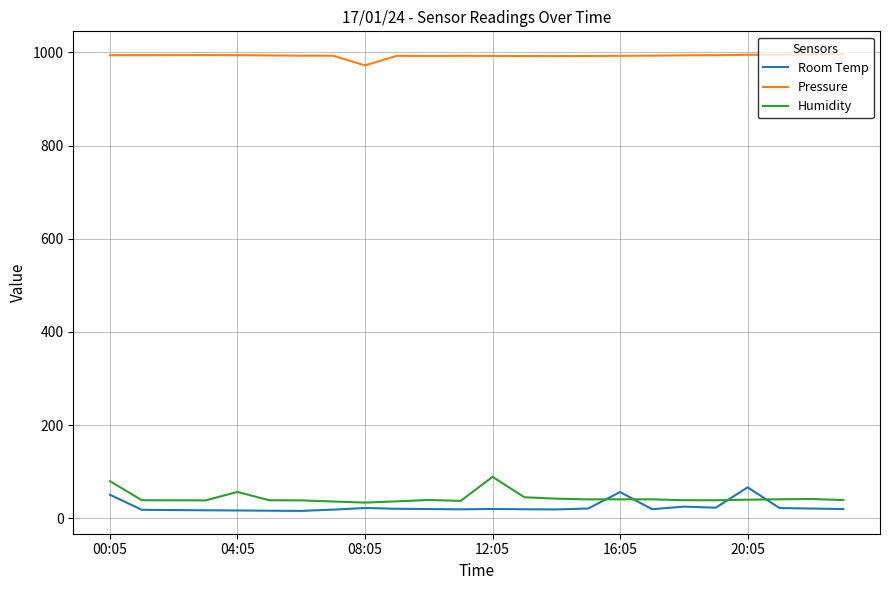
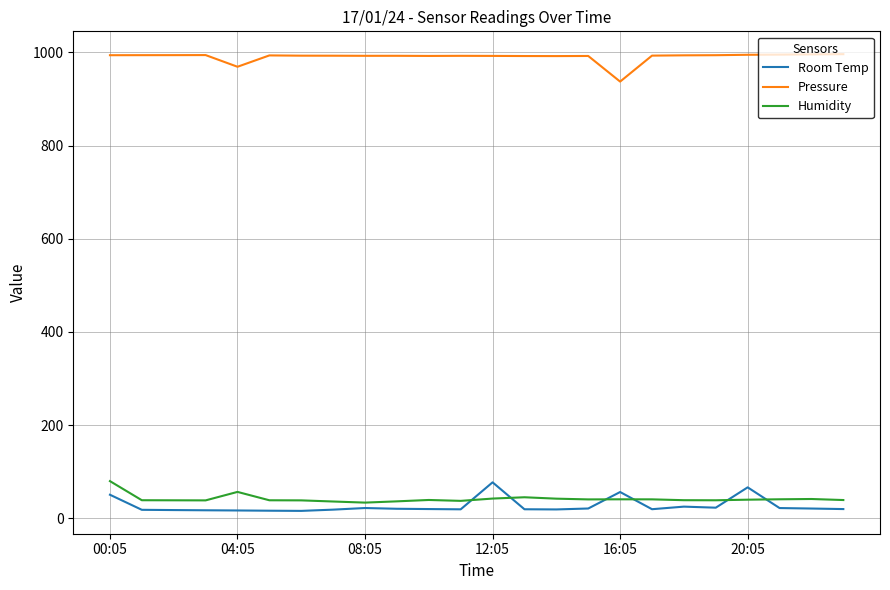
  {
    "Room Temp": {
      "00:05": 50,
      "04:05": 20,
      "08:05": 20,
-     "12:05": 20,
+     "12:05": 80,
      "16:05": 60,
      "20:05": 70
    },
    "Pressure": {
      "00:05": 990,
-     "04:05": 990,
-     "08:05": 970,
+     "04:05": 970,
+     "08:05": 990,
      "12:05": 990,
-     "16:05": 990,
+     "16:05": 940,
      "20:05": 990
    },
    "Humidity": {
      "00:05": 80,
      "04:05": 60,
      "08:05": 30,
-     "12:05": 90,
+     "12:05": 40,
      "16:05": 40,
      "20:05": 40
    }
  }
